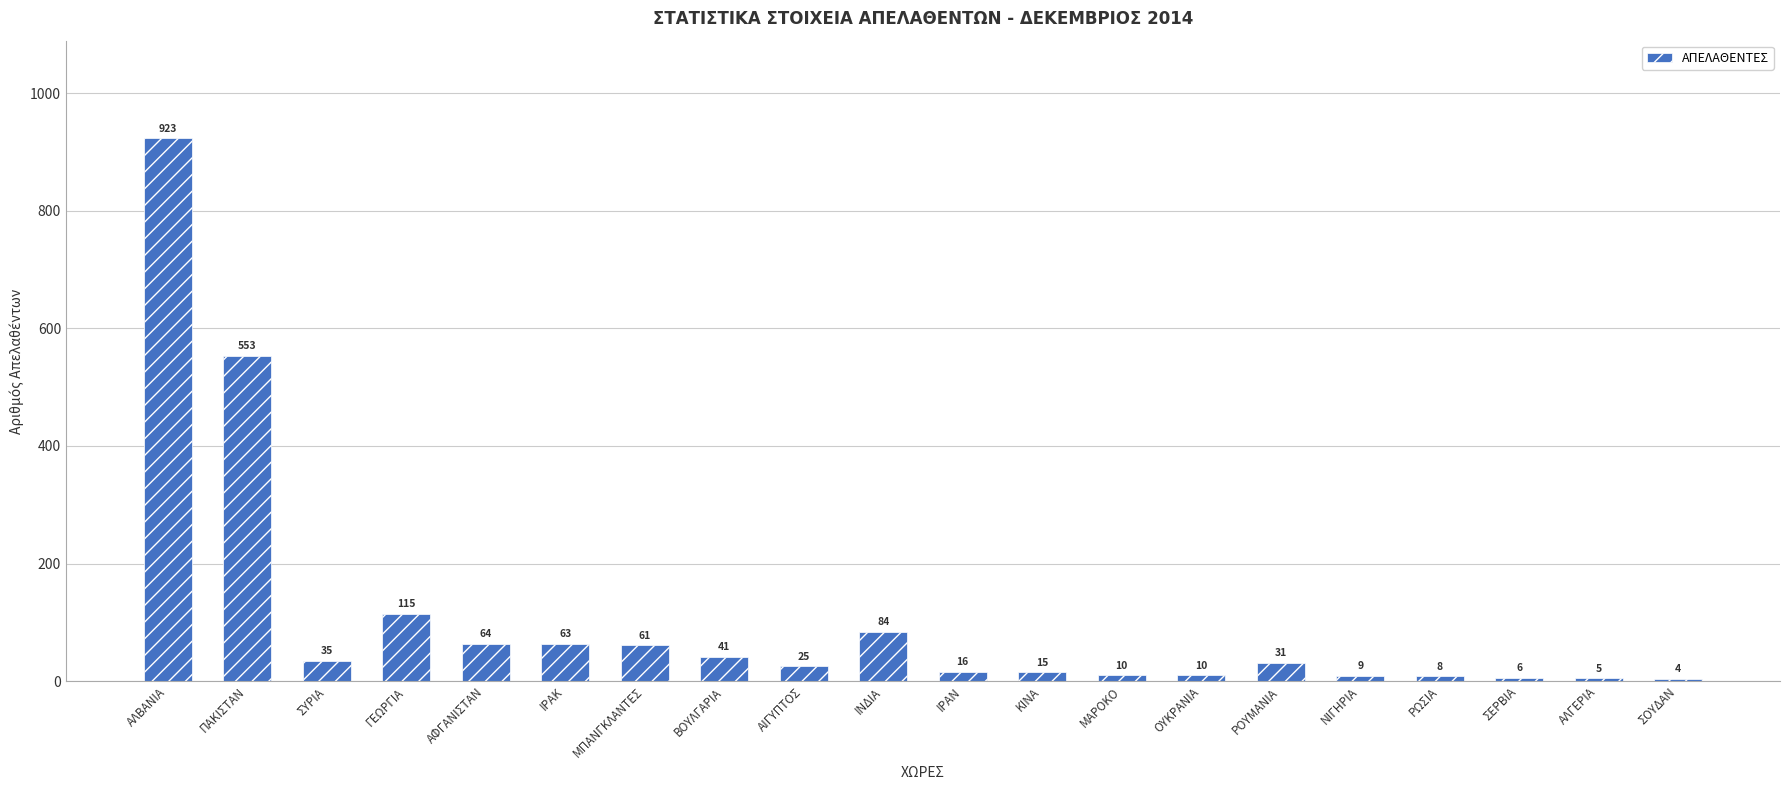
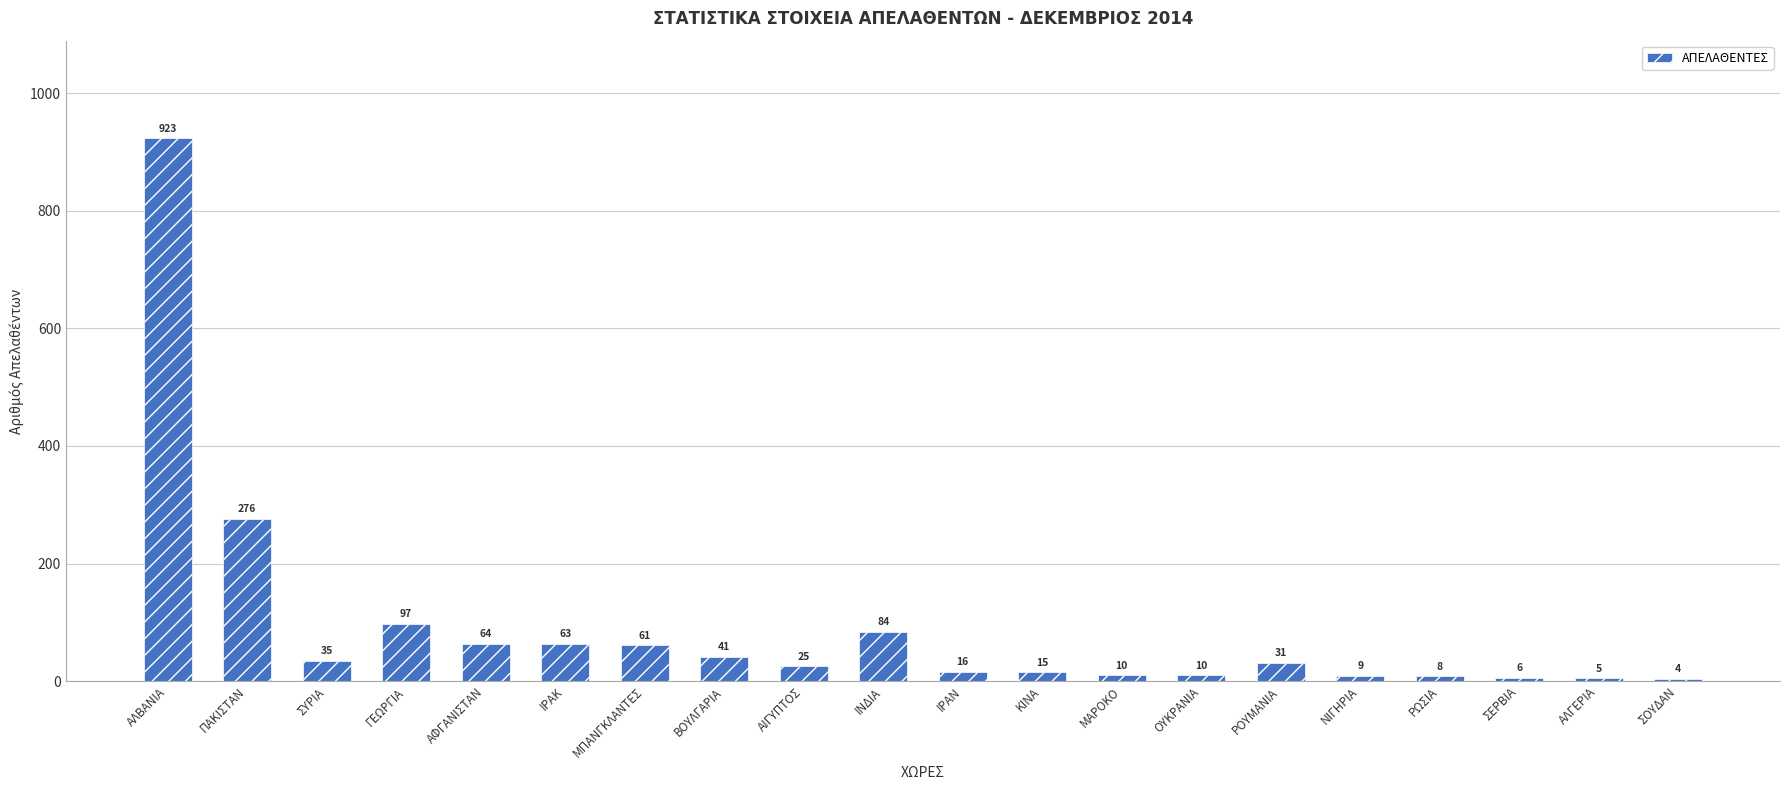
  {
    "ΑΛΒΑΝΙΑ": 923,
-   "ΠΑΚΙΣΤΑΝ": 553,
+   "ΠΑΚΙΣΤΑΝ": 276,
    "ΣΥΡΙΑ": 35,
-   "ΓΕΩΡΓΙΑ": 115,
+   "ΓΕΩΡΓΙΑ": 97,
    "ΑΦΓΑΝΙΣΤΑΝ": 64,
    "ΙΡΑΚ": 63,
    "ΜΠΑΝΓΚΛΑΝΤΕΣ": 61,
    "ΒΟΥΛΓΑΡΙΑ": 41,
    "ΑΙΓΥΠΤΟΣ": 25,
    "ΙΝΔΙΑ": 84,
    "ΙΡΑΝ": 16,
    "ΚΙΝΑ": 15,
    "ΜΑΡΟΚΟ": 10,
    "ΟΥΚΡΑΝΙΑ": 10,
    "ΡΟΥΜΑΝΙΑ": 31,
    "ΝΙΓΗΡΙΑ": 9,
    "ΡΩΣΙΑ": 8,
    "ΣΕΡΒΙΑ": 6,
    "ΑΛΓΕΡΙΑ": 5,
    "ΣΟΥΔΑΝ": 4
  }
